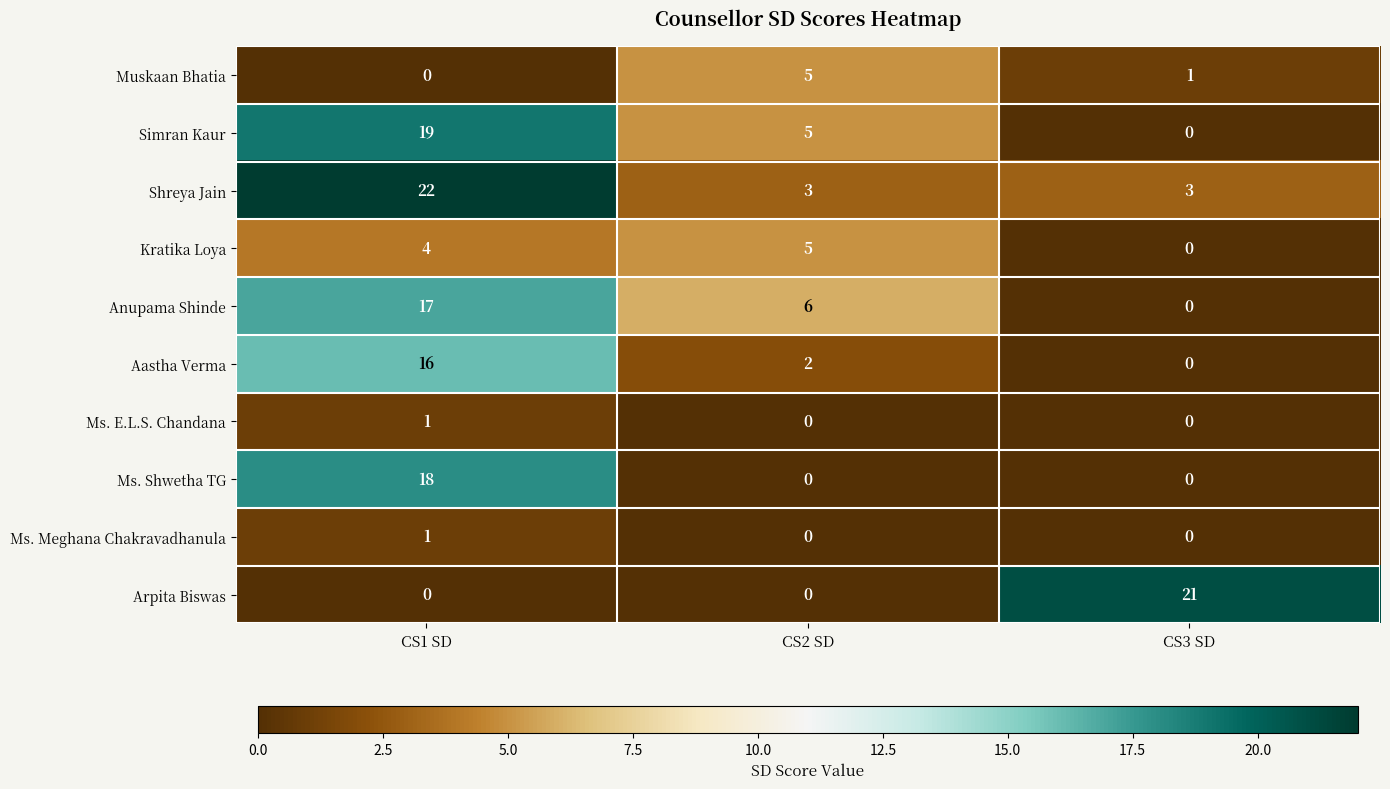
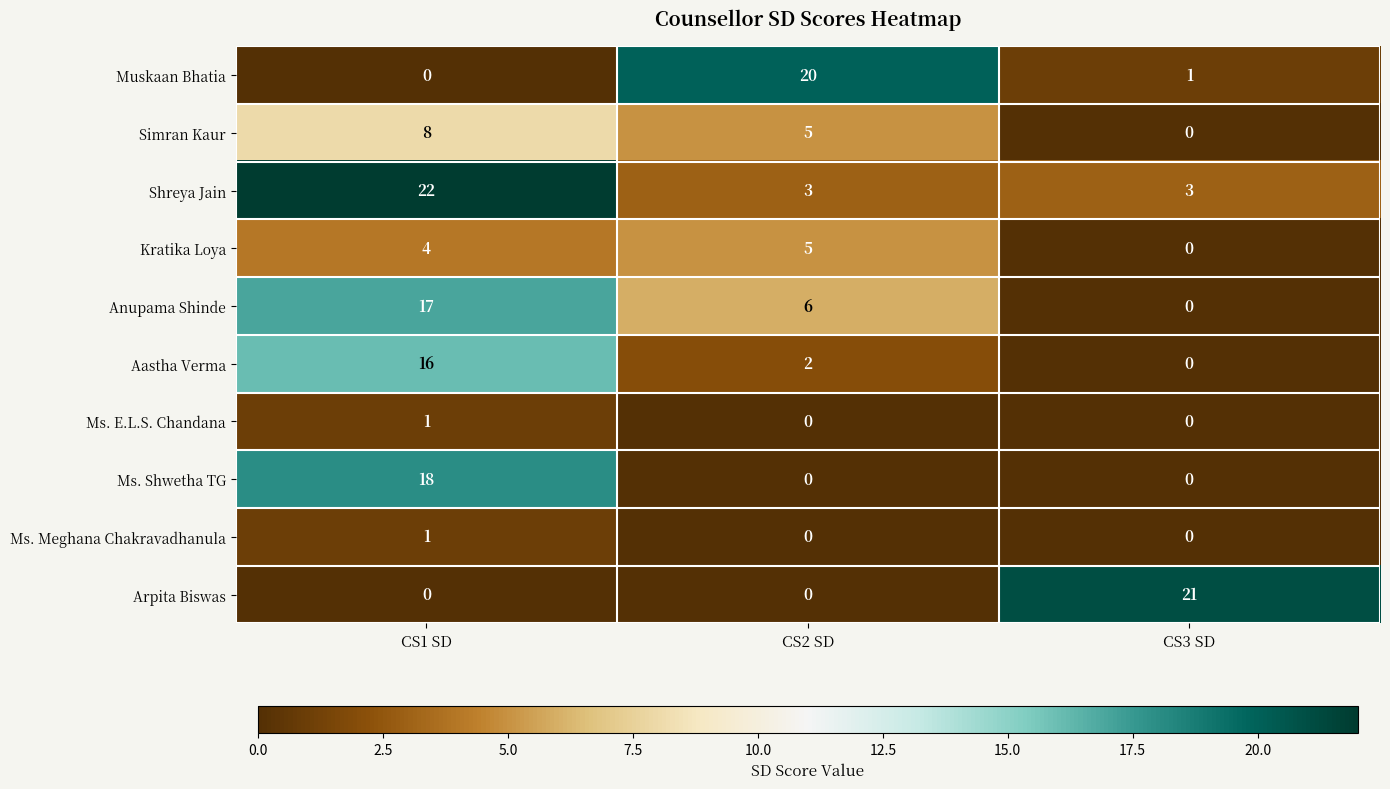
  {
    "Muskaan Bhatia": {
      "CS1 SD": 0,
-     "CS2 SD": 5,
+     "CS2 SD": 20,
      "CS3 SD": 1
    },
    "Simran Kaur": {
-     "CS1 SD": 19,
+     "CS1 SD": 8,
      "CS2 SD": 5,
      "CS3 SD": 0
    },
    "Shreya Jain": {
      "CS1 SD": 22,
      "CS2 SD": 3,
      "CS3 SD": 3
    },
    "Kratika Loya": {
      "CS1 SD": 4,
      "CS2 SD": 5,
      "CS3 SD": 0
    },
    "Anupama Shinde": {
      "CS1 SD": 17,
      "CS2 SD": 6,
      "CS3 SD": 0
    },
    "Aastha Verma": {
      "CS1 SD": 16,
      "CS2 SD": 2,
      "CS3 SD": 0
    },
    "Ms. E.L.S. Chandana": {
      "CS1 SD": 1,
      "CS2 SD": 0,
      "CS3 SD": 0
    },
    "Ms. Shwetha TG": {
      "CS1 SD": 18,
      "CS2 SD": 0,
      "CS3 SD": 0
    },
    "Ms. Meghana Chakravadhanula": {
      "CS1 SD": 1,
      "CS2 SD": 0,
      "CS3 SD": 0
    },
    "Arpita Biswas": {
      "CS1 SD": 0,
      "CS2 SD": 0,
      "CS3 SD": 21
    }
  }
